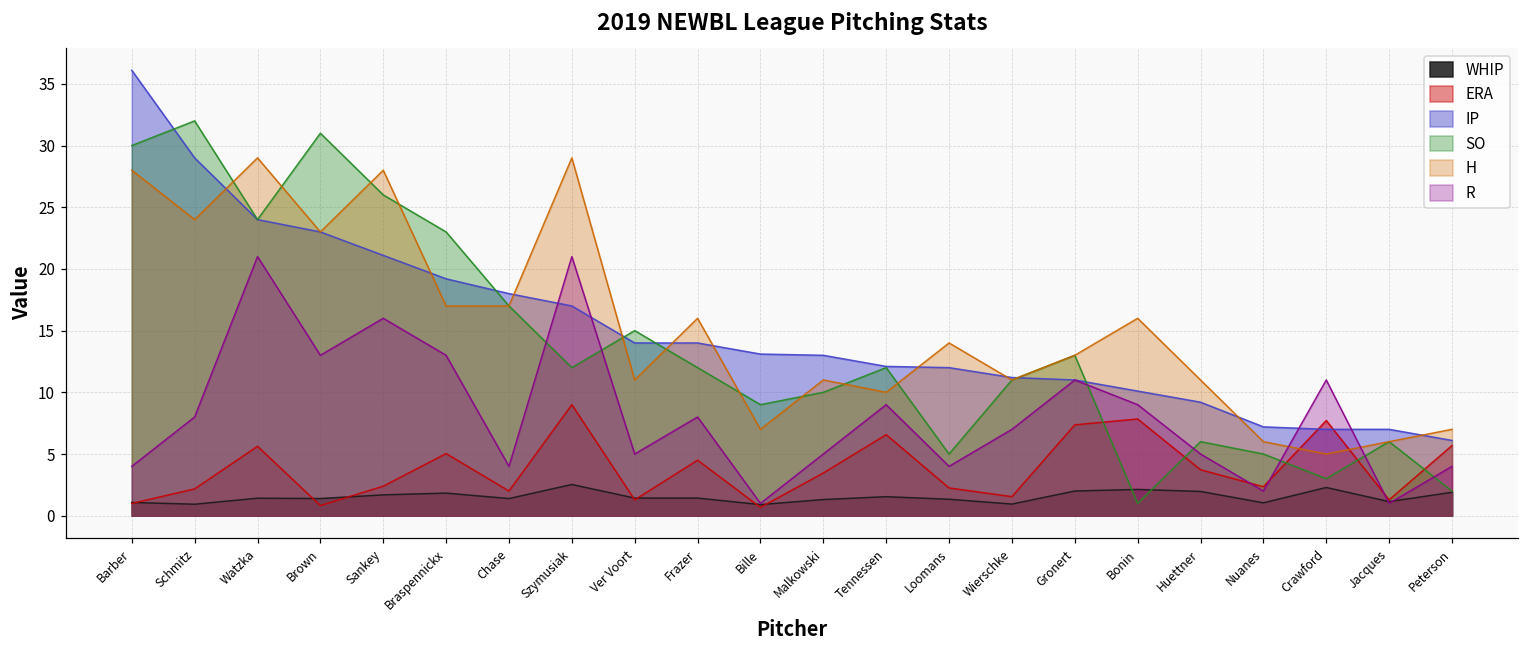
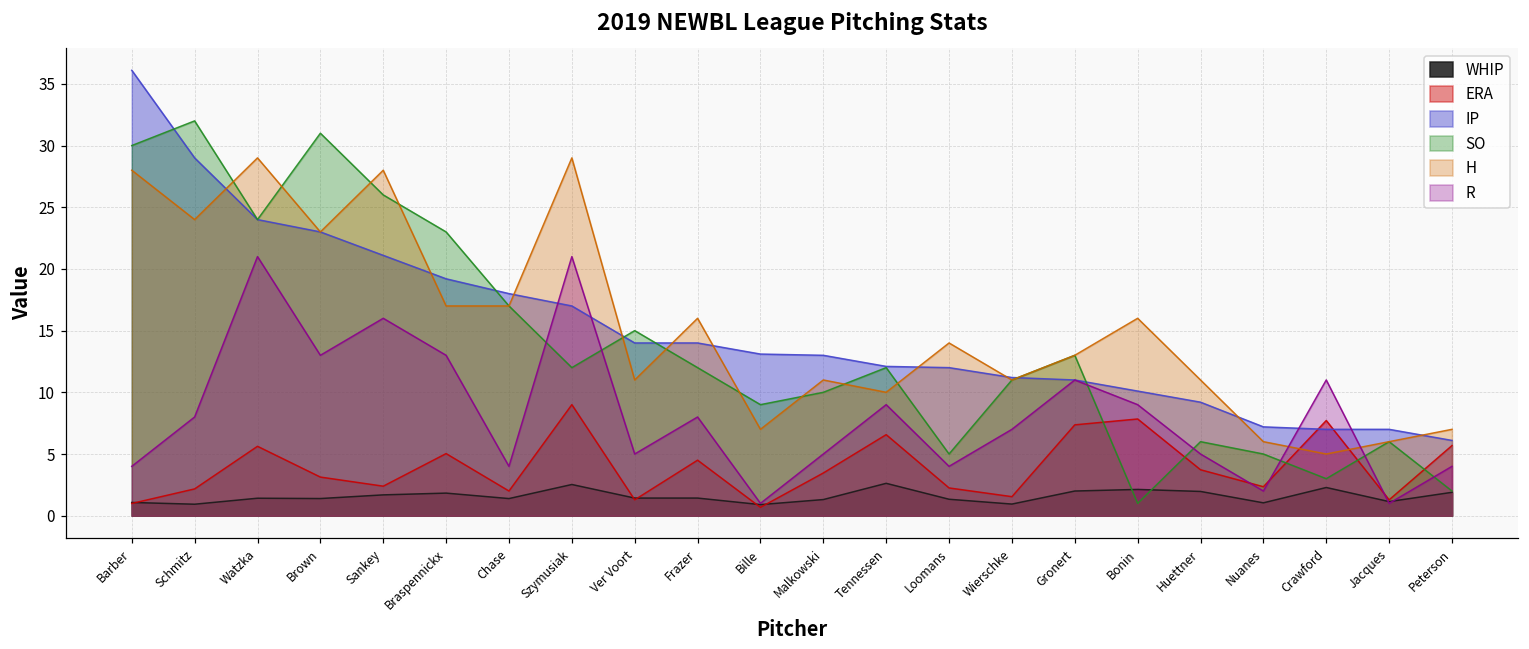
  {
    "WHIP": {
      "Schmitz": 0.9,
      "Watzka": 1.4,
      "Brown": 1.4,
      "Sankey": 1.7,
      "Braspennickx": 1.8,
      "Chase": 1.4,
      "Szymusiak": 2.5,
      "Frazer": 1.4,
      "Malkowski": 1.3,
-     "Tennessen": 1.5,
+     "Tennessen": 2.6,
      "Loomans": 1.3,
      "Wierschke": 0.9,
      "Gronert": 2.0,
      "Bonin": 2.1,
      "Huettner": 2.0,
      "Nuanes": 1.0,
      "Crawford": 2.3
    },
    "ERA": {
      "Schmitz": 2.2,
      "Watzka": 5.6,
-     "Brown": 0.8,
+     "Brown": 3.1,
      "Sankey": 2.4,
      "Braspennickx": 5.0,
      "Chase": 2.0,
      "Szymusiak": 9.0,
      "Frazer": 4.5,
      "Malkowski": 3.5,
      "Tennessen": 6.6,
      "Loomans": 2.3,
      "Wierschke": 1.5,
      "Gronert": 7.4,
      "Bonin": 7.8,
      "Huettner": 3.7,
      "Nuanes": 2.3,
      "Crawford": 7.7,
      "Peterson": 5.7
    },
    "IP": {
      "Barber": 36.1,
      "Schmitz": 29.0,
      "Sankey": 21.1,
      "Braspennickx": 19.2,
      "Chase": 18.0,
      "Szymusiak": 17.0,
      "Ver Voort": 14.0,
      "Frazer": 14.0,
      "Bille": 13.1,
      "Malkowski": 13.0,
      "Loomans": 12.0,
      "Bonin": 10.1,
      "Huettner": 9.2,
      "Nuanes": 7.2,
      "Crawford": 7.0,
      "Jacques": 7.0,
      "Peterson": 6.1
    },
    "SO": {
      "Barber": 30.0,
      "Schmitz": 32.0,
      "Brown": 31.0,
      "Sankey": 26.0,
      "Braspennickx": 23.0,
      "Szymusiak": 12.0,
      "Ver Voort": 15.0,
      "Frazer": 12.0,
      "Bille": 9.0,
      "Malkowski": 10.0,
      "Loomans": 5.0,
      "Bonin": 1.0,
      "Huettner": 6.0,
      "Nuanes": 5.0,
      "Crawford": 3.0
    },
    "H": {
      "Barber": 28.0,
      "Schmitz": 24.0,
      "Watzka": 29.0,
      "Sankey": 28.0,
      "Braspennickx": 17.0,
      "Szymusiak": 29.0,
      "Ver Voort": 11.0,
      "Frazer": 16.0,
      "Bille": 7.0,
      "Malkowski": 11.0,
      "Tennessen": 10.0,
      "Loomans": 14.0,
      "Bonin": 16.0,
      "Huettner": 11.0,
      "Nuanes": 6.0,
      "Crawford": 5.0,
      "Peterson": 7.0
    },
    "R": {
      "Barber": 4.0,
      "Schmitz": 8.0,
      "Watzka": 21.0,
      "Brown": 13.0,
      "Sankey": 16.0,
      "Braspennickx": 13.0,
      "Chase": 4.0,
      "Szymusiak": 21.0,
      "Ver Voort": 5.0,
      "Frazer": 8.0,
      "Malkowski": 5.0,
      "Tennessen": 9.0,
      "Loomans": 4.0,
      "Wierschke": 7.0,
      "Bonin": 9.0,
      "Huettner": 5.0,
      "Nuanes": 2.0,
      "Crawford": 11.0,
      "Peterson": 4.0
    }
  }
